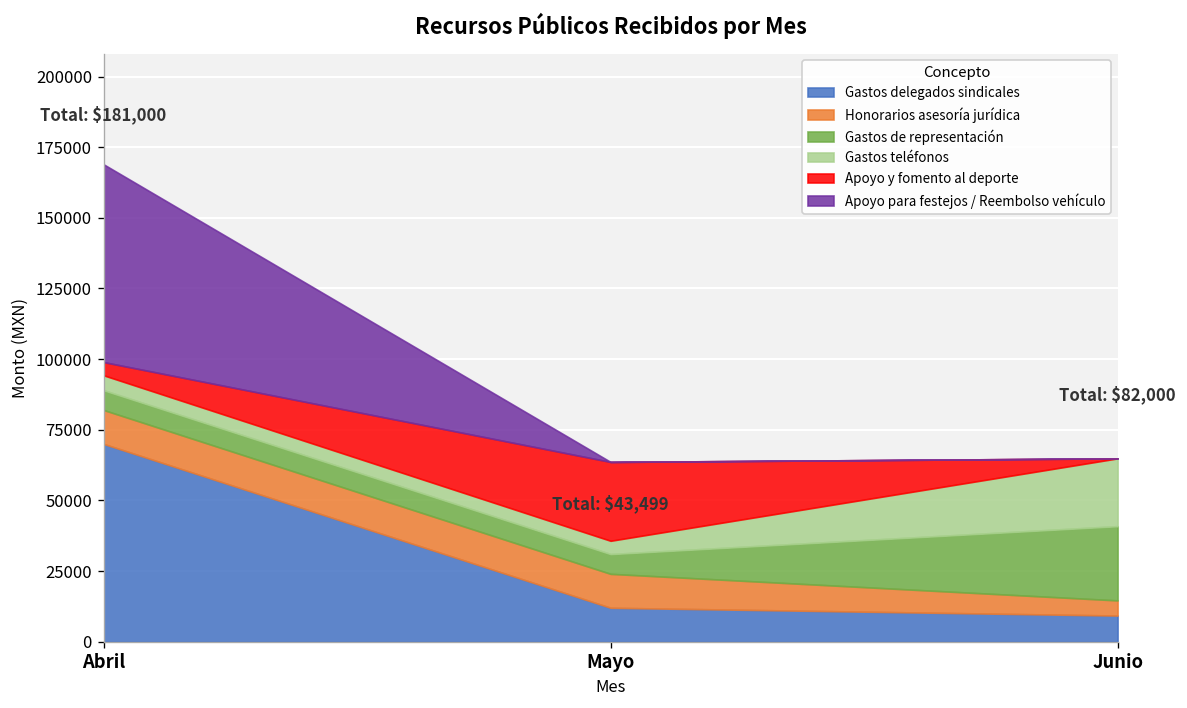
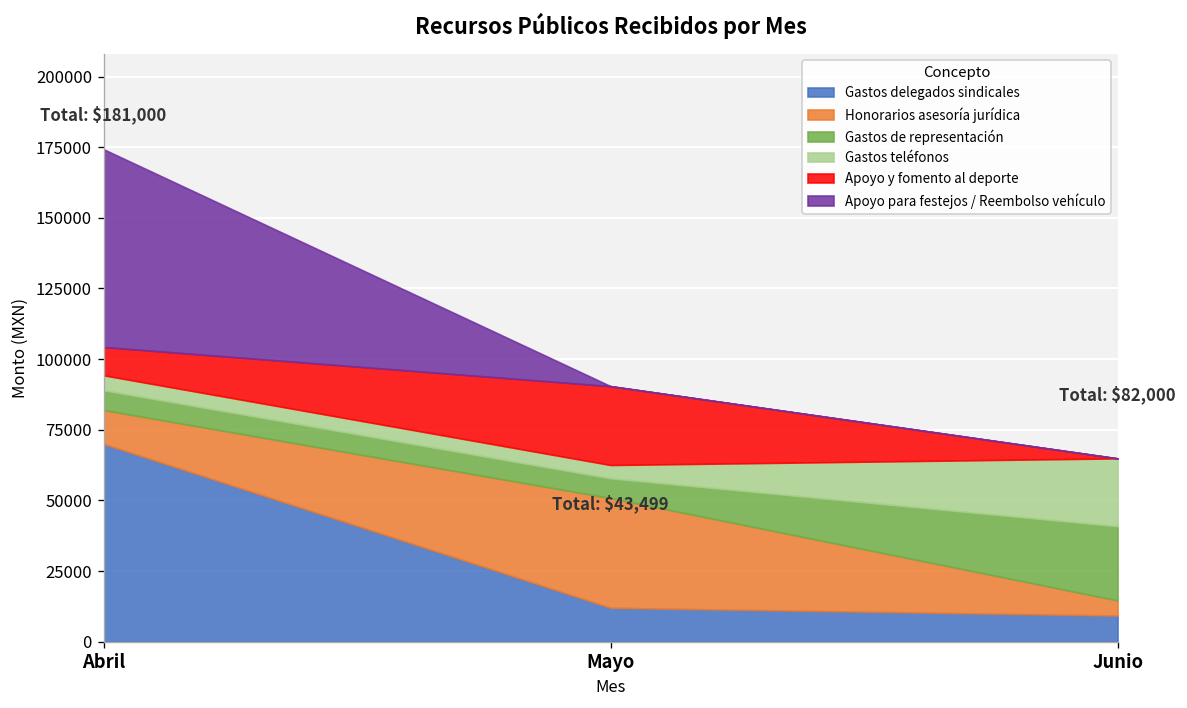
  {
    "Gastos delegados sindicales": {
      "Abril": 70000,
      "Mayo": 12000,
      "Junio": 9000
    },
    "Honorarios asesoría jurídica": {
      "Abril": 12000,
-     "Mayo": 12000,
+     "Mayo": 39000,
      "Junio": 5000
    },
    "Gastos de representación": {
      "Abril": 7000,
      "Mayo": 7000,
      "Junio": 26000
    },
    "Gastos teléfonos": {
      "Abril": 5000,
      "Mayo": 5000
    },
    "Apoyo y fomento al deporte": {
-     "Abril": 5000
+     "Abril": 10000
    }
  }
